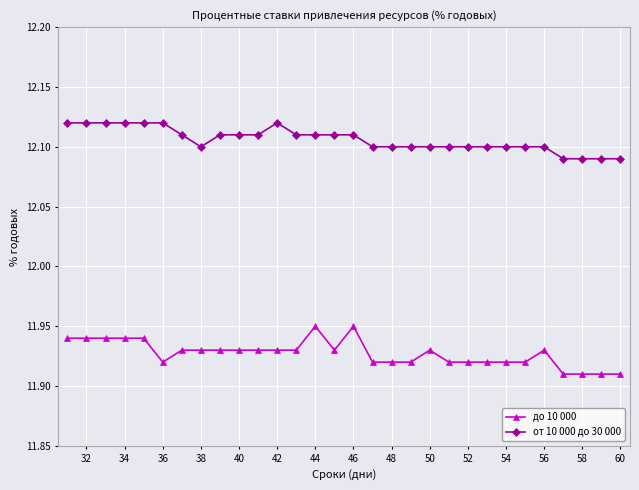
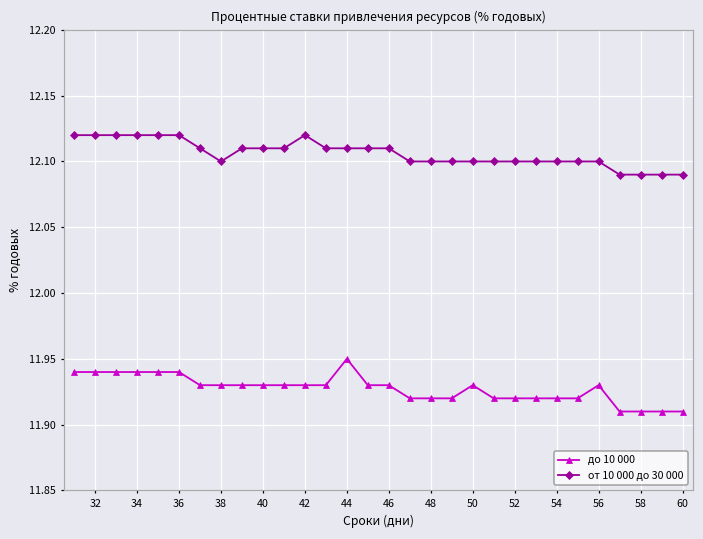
  {
    "до 10 000": {
      "32": 11.94,
      "34": 11.94,
-     "36": 11.92,
+     "36": 11.94,
      "38": 11.93,
      "40": 11.93,
      "42": 11.93,
      "44": 11.95,
-     "46": 11.95,
+     "46": 11.93,
      "48": 11.92,
      "50": 11.93,
      "52": 11.92,
      "54": 11.92,
      "56": 11.93,
      "58": 11.91,
      "60": 11.91
    },
    "от 10 000 до 30 000": {
      "32": 12.12,
      "34": 12.12,
      "36": 12.12,
      "38": 12.10,
      "40": 12.11,
      "42": 12.12,
      "44": 12.11,
      "46": 12.11,
      "48": 12.10,
      "50": 12.10,
      "52": 12.10,
      "54": 12.10,
      "56": 12.10,
      "58": 12.09,
      "60": 12.09
    }
  }
